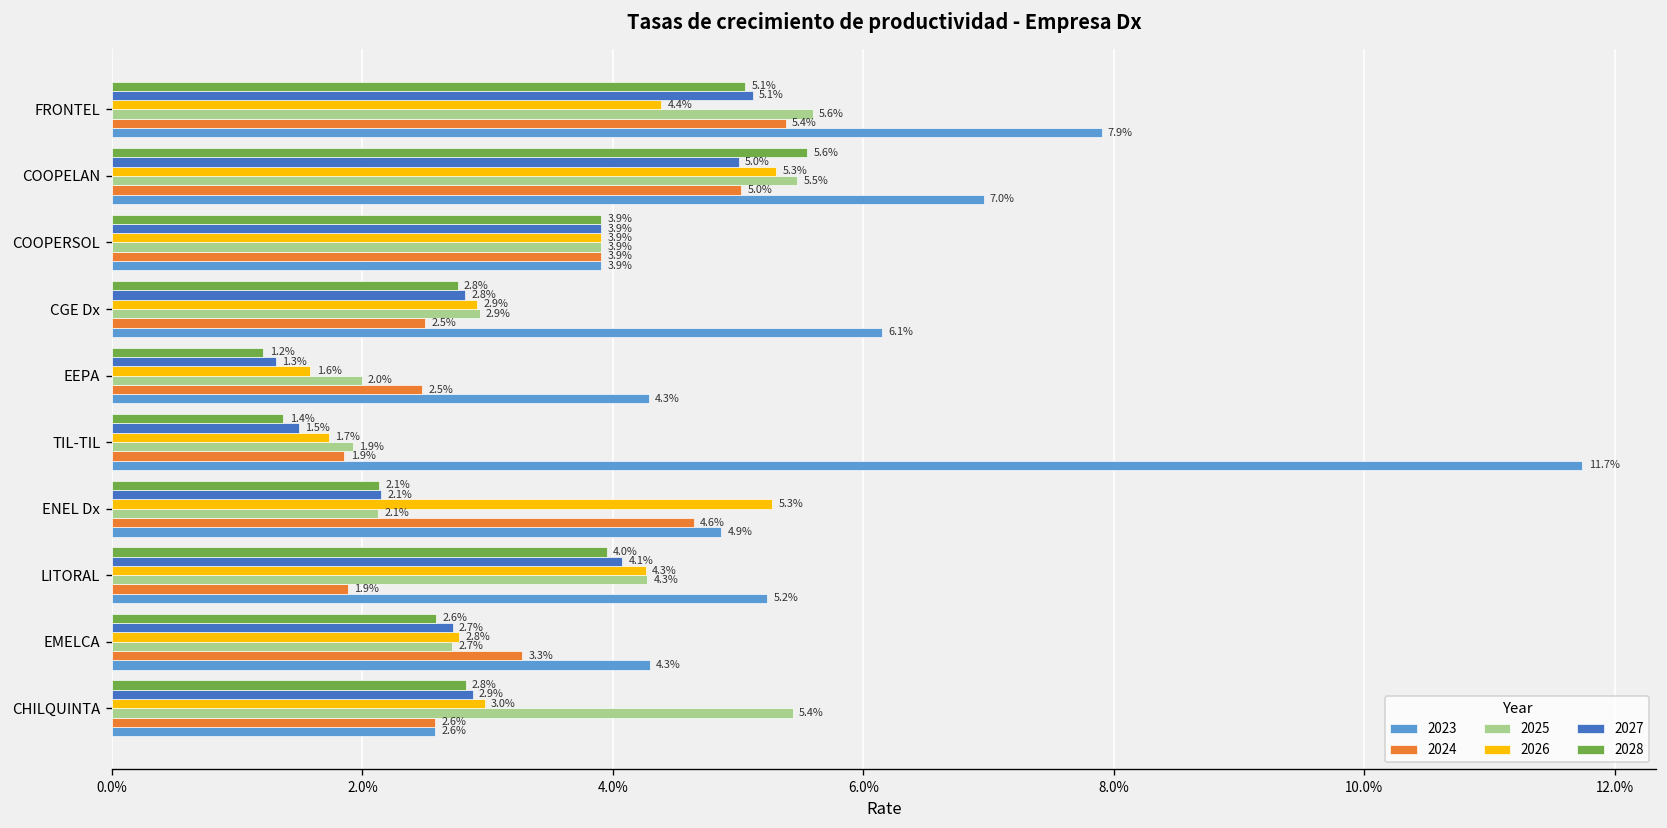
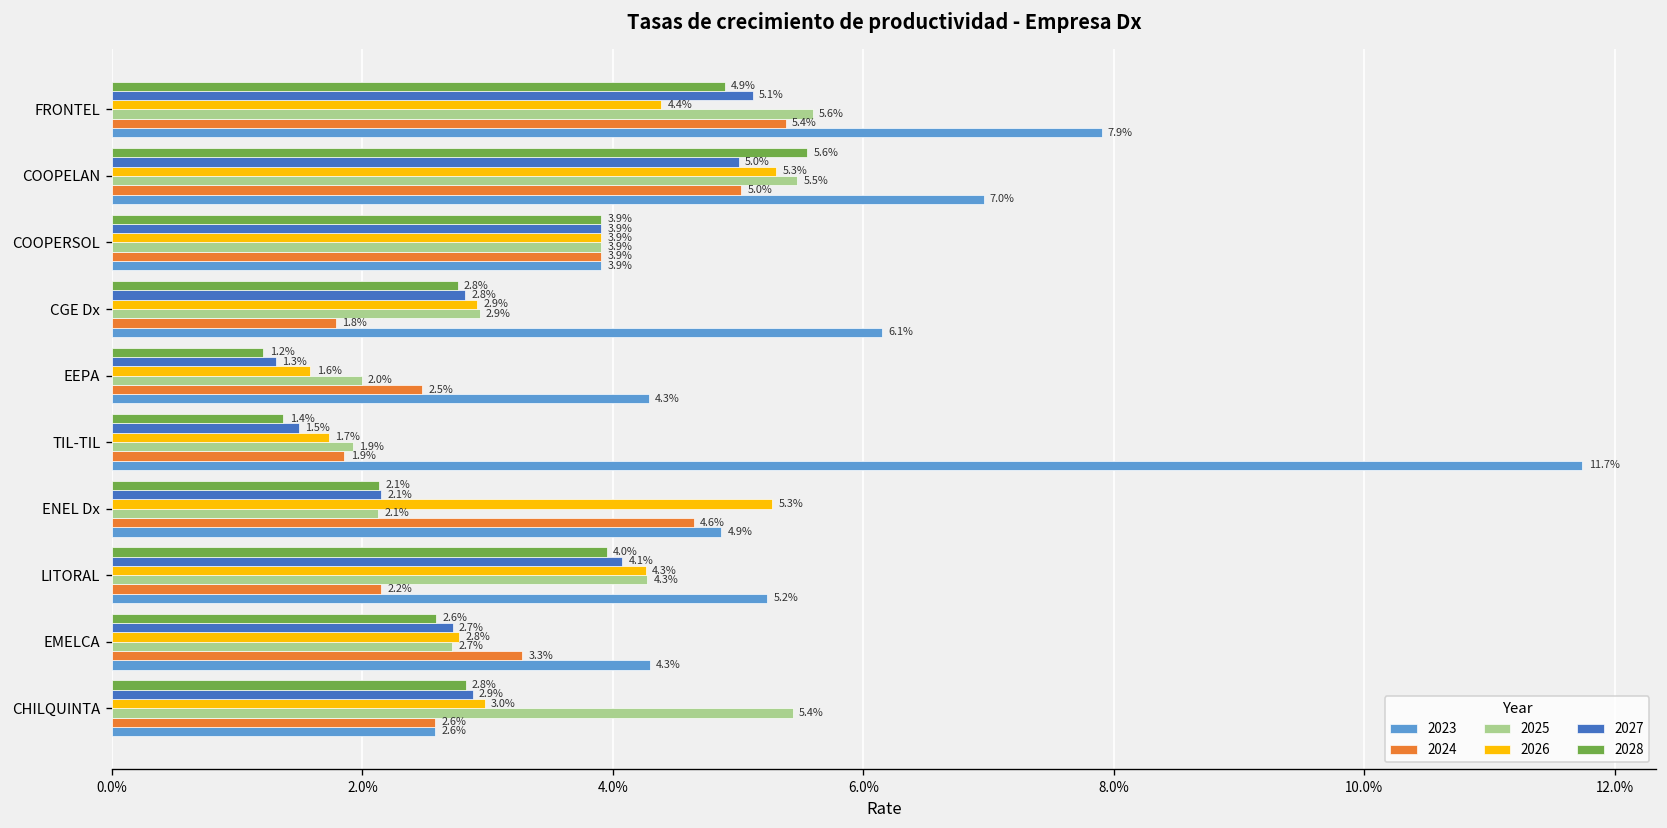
  {
    "2024": {
      "FRONTEL": "5.4%",
      "COOPELAN": "5.0%",
      "COOPERSOL": "3.9%",
-     "CGE Dx": "2.5%",
+     "CGE Dx": "1.8%",
      "EEPA": "2.5%",
      "ENEL Dx": "4.6%",
-     "LITORAL": "1.9%",
+     "LITORAL": "2.2%",
      "EMELCA": "3.3%",
      "CHILQUINTA": "2.6%"
    },
    "2025": {
      "FRONTEL": "5.6%",
      "COOPELAN": "5.5%",
      "COOPERSOL": "3.9%",
      "CGE Dx": "2.9%",
      "EEPA": "2.0%",
      "TIL-TIL": "1.9%",
      "ENEL Dx": "2.1%",
      "LITORAL": "4.3%",
      "EMELCA": "2.7%",
      "CHILQUINTA": "5.4%"
    },
    "2026": {
      "FRONTEL": "4.4%",
      "COOPELAN": "5.3%",
      "COOPERSOL": "3.9%",
      "EEPA": "1.6%",
      "TIL-TIL": "1.7%",
      "ENEL Dx": "5.3%",
      "LITORAL": "4.3%",
      "EMELCA": "2.8%",
      "CHILQUINTA": "3.0%"
    },
    "2028": {
-     "FRONTEL": "5.1%",
+     "FRONTEL": "4.9%",
      "COOPELAN": "5.6%",
      "COOPERSOL": "3.9%",
      "EEPA": "1.2%",
      "TIL-TIL": "1.4%",
      "ENEL Dx": "2.1%",
      "LITORAL": "4.0%",
      "EMELCA": "2.6%",
      "CHILQUINTA": "2.8%"
    }
  }
